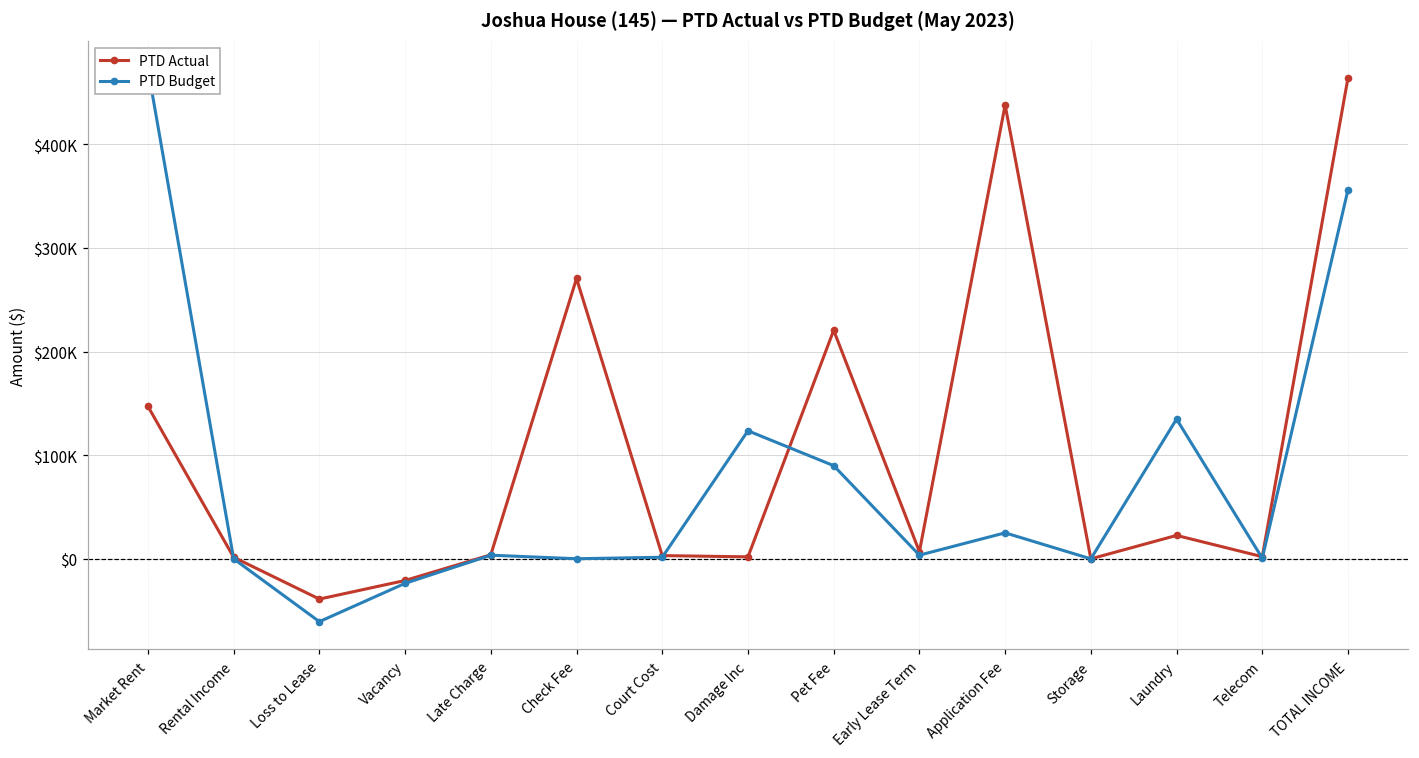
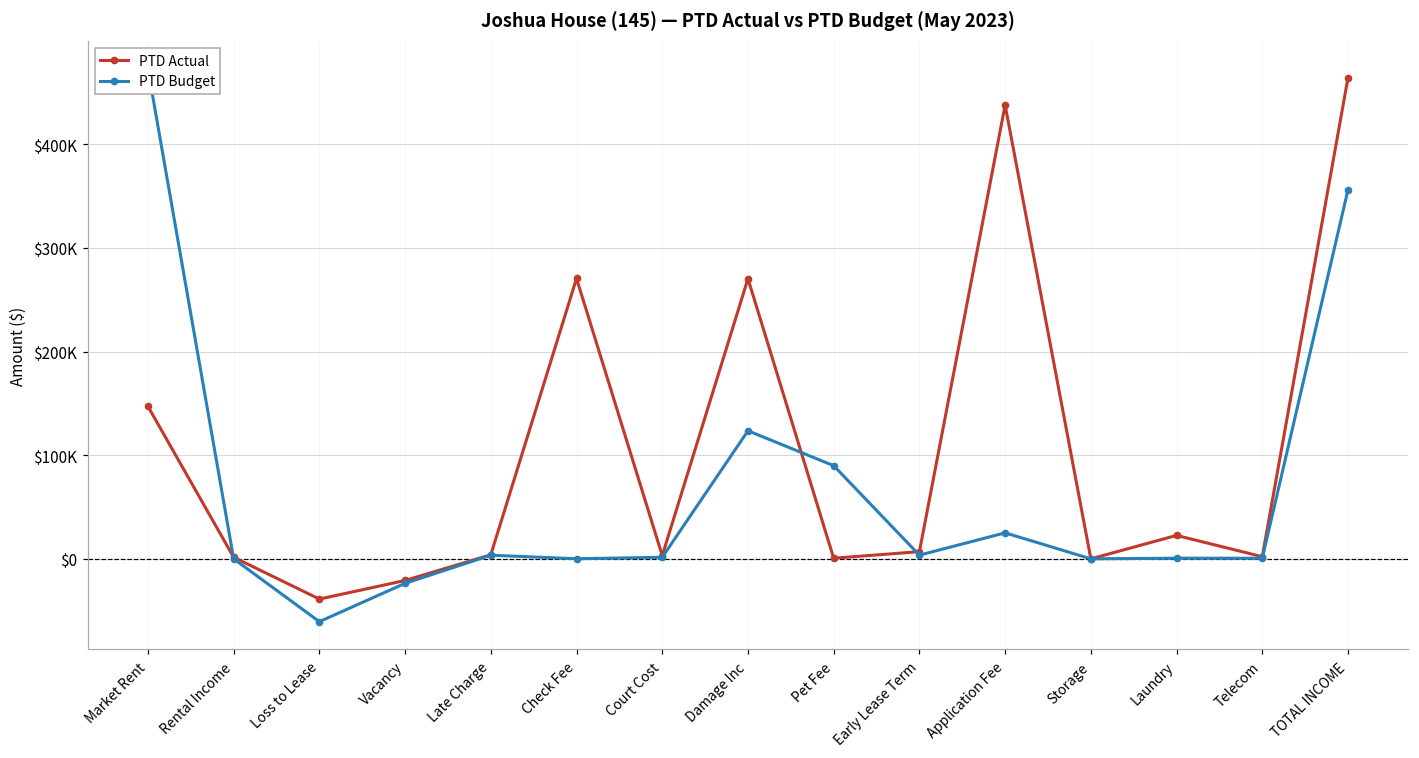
  {
    "PTD Actual": {
      "Market Rent": "$150000",
      "Loss to Lease": "$-40000",
      "Vacancy": "$-20000",
      "Check Fee": "$270000",
-     "Damage Inc": "$0",
-     "Pet Fee": "$220000",
+     "Damage Inc": "$270000",
+     "Pet Fee": "$0",
      "Early Lease Term": "$10000",
      "Application Fee": "$440000",
      "Laundry": "$20000",
      "TOTAL INCOME": "$460000"
    },
    "PTD Budget": {
      "Loss to Lease": "$-60000",
      "Vacancy": "$-20000",
      "Check Fee": "$0",
      "Damage Inc": "$120000",
      "Pet Fee": "$90000",
      "Early Lease Term": "$0",
      "Application Fee": "$30000",
-     "Laundry": "$130000",
+     "Laundry": "$0",
      "TOTAL INCOME": "$360000"
    }
  }
